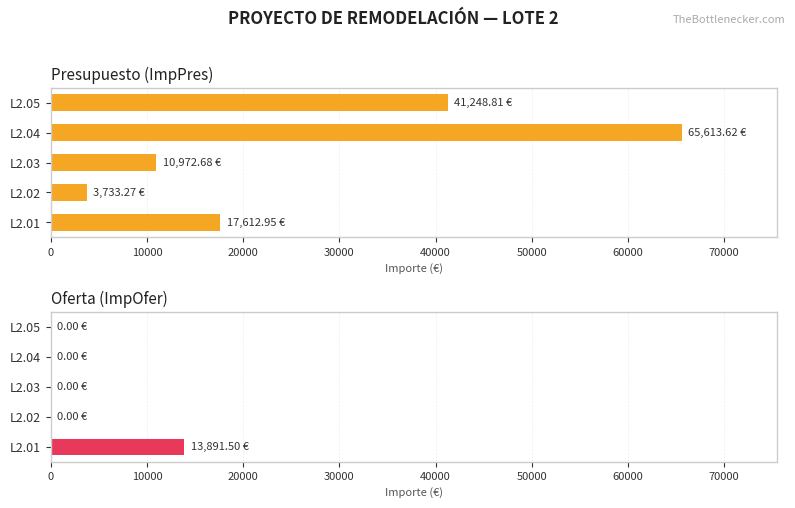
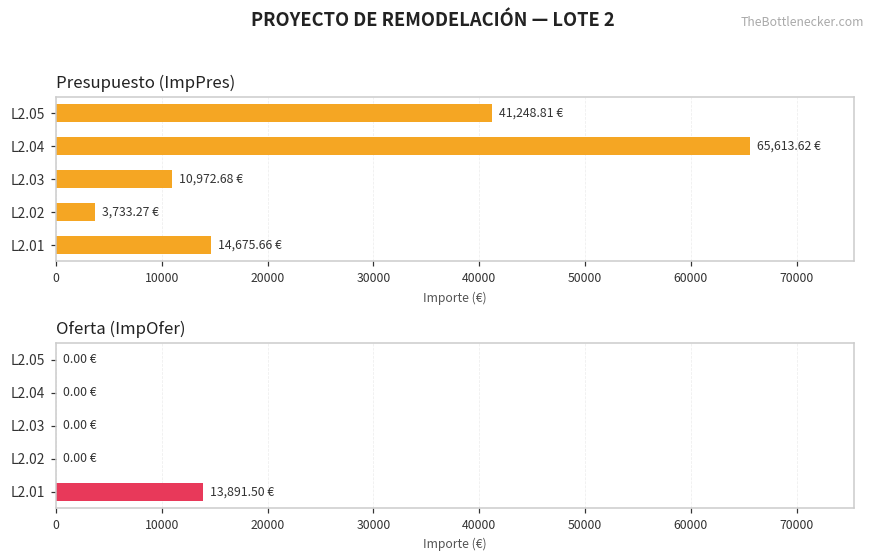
  {
    "Presupuesto (ImpPres)": {
      "L2.05": "41,248.81",
      "L2.04": "65,613.62",
      "L2.03": "10,972.68",
      "L2.02": "3,733.27",
-     "L2.01": "17,612.95"
+     "L2.01": "14,675.66"
    },
    "Oferta (ImpOfer)": {
      "L2.05": "0.00",
      "L2.04": "0.00",
      "L2.03": "0.00",
      "L2.02": "0.00",
      "L2.01": "13,891.50"
    }
  }
